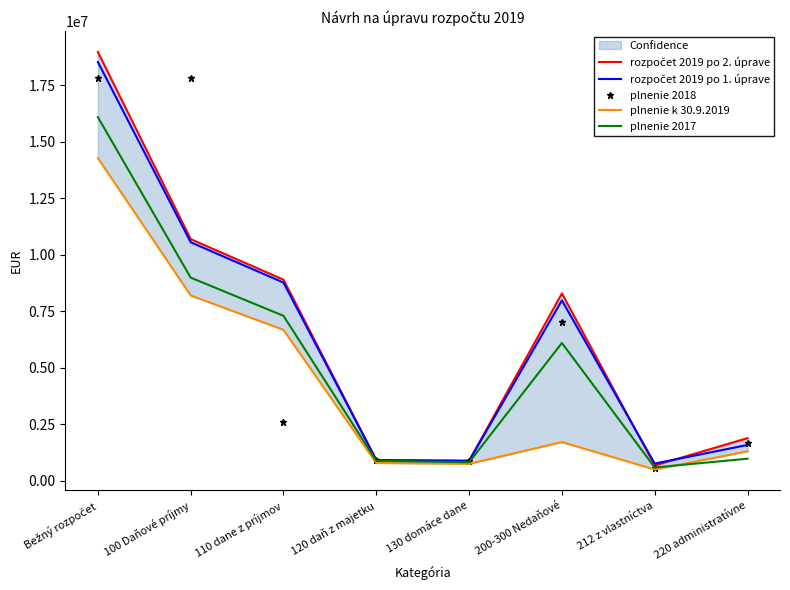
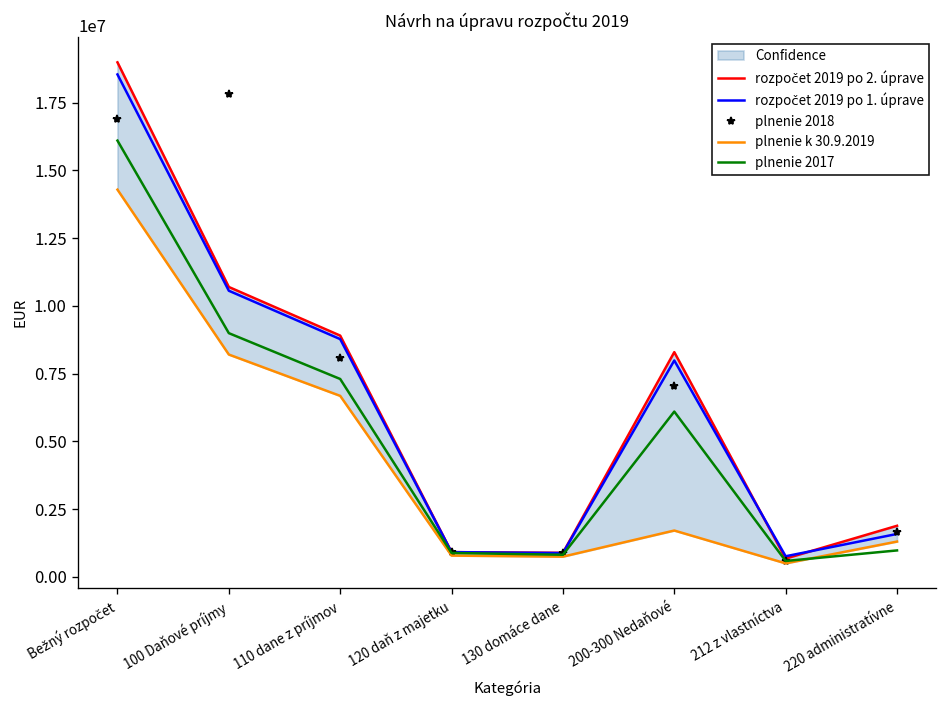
  {
    "Confidence": {
      "Bežný rozpočet": 19000000,
      "100 Daňové príjmy": 10700000,
      "110 dane z príjmov": 8900000,
      "200-300 Nedaňové": 8300000,
      "220 administratívne": 1900000
    },
    "rozpočet 2019 po 1. úprave": {
      "Bežný rozpočet": 18500000,
      "100 Daňové príjmy": 10600000,
      "110 dane z príjmov": 8800000,
      "200-300 Nedaňové": 8000000
    },
    "plnenie 2018": {
-     "Bežný rozpočet": 17800000,
+     "Bežný rozpočet": 16900000,
      "100 Daňové príjmy": 17800000,
-     "110 dane z príjmov": 2600000,
+     "110 dane z príjmov": 8100000,
      "200-300 Nedaňové": 7000000
    },
    "plnenie k 30.9.2019": {
      "Bežný rozpočet": 14300000,
      "100 Daňové príjmy": 8200000,
      "110 dane z príjmov": 6700000,
      "200-300 Nedaňové": 1700000,
      "220 administratívne": 1300000
    },
    "plnenie 2017": {
      "Bežný rozpočet": 16100000,
      "100 Daňové príjmy": 9000000,
      "110 dane z príjmov": 7300000,
      "200-300 Nedaňové": 6100000,
      "220 administratívne": 1000000
    }
  }
